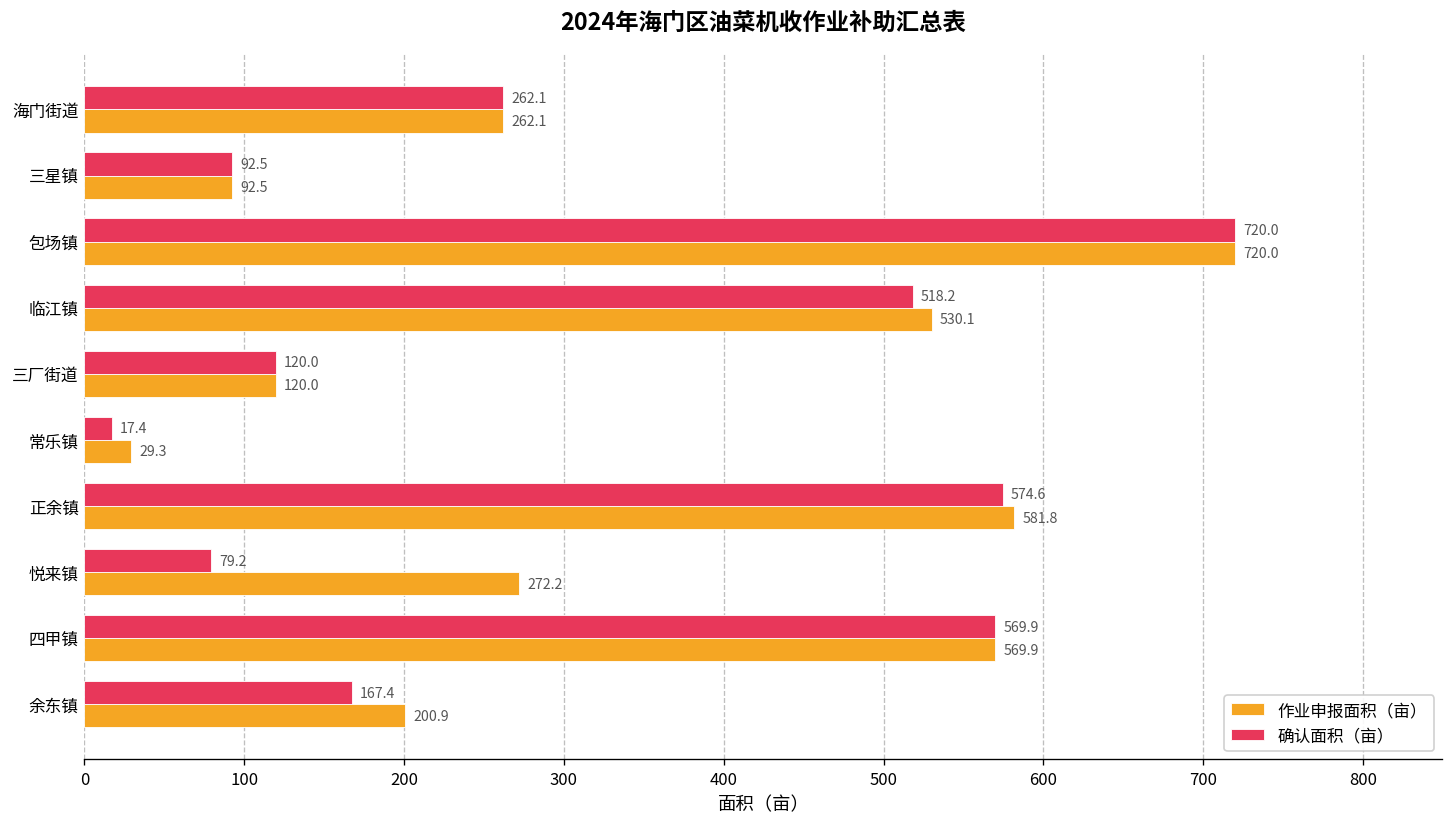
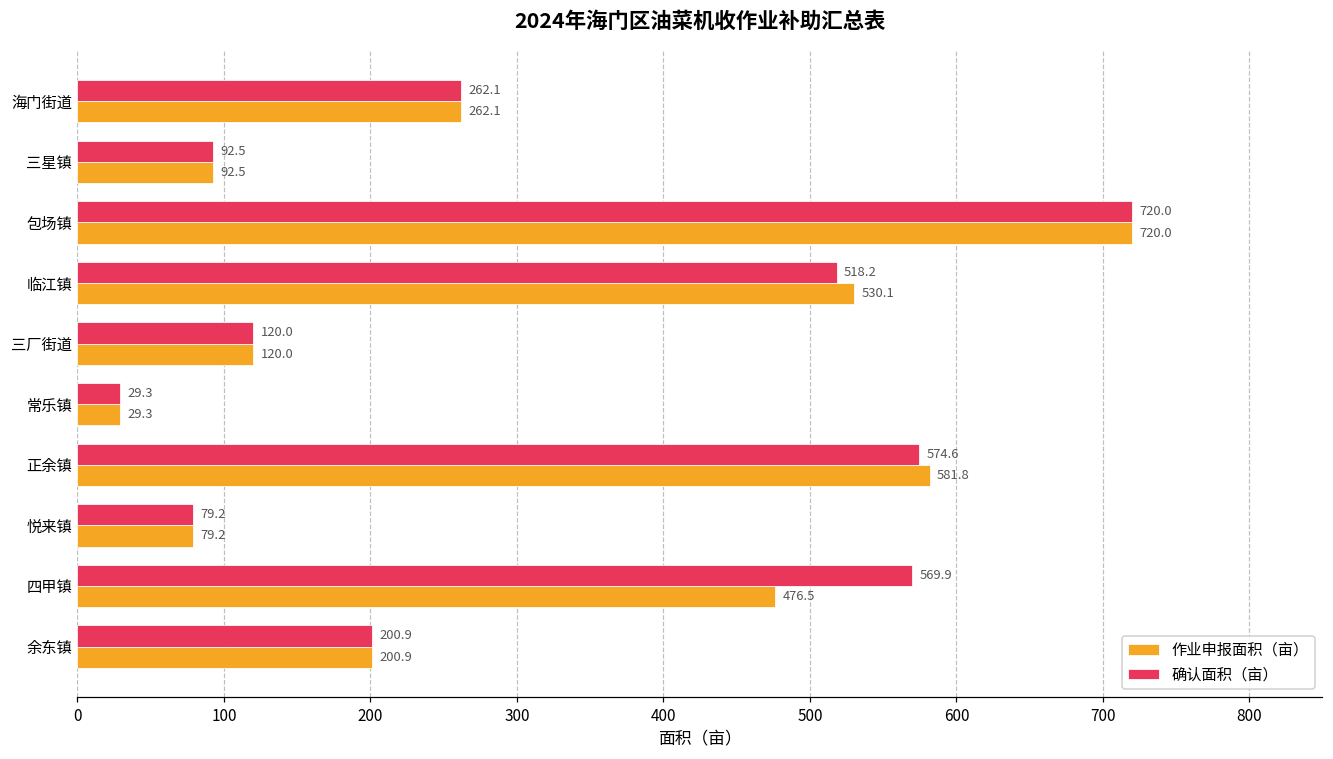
  {
    "作业申报面积（亩）": {
      "海门街道": 262.1,
      "三星镇": 92.5,
      "包场镇": 720.0,
      "临江镇": 530.1,
      "三厂街道": 120.0,
      "常乐镇": 29.3,
      "正余镇": 581.8,
-     "悦来镇": 272.2,
-     "四甲镇": 569.9,
+     "悦来镇": 79.2,
+     "四甲镇": 476.5,
      "余东镇": 200.9
    },
    "确认面积（亩）": {
      "海门街道": 262.1,
      "三星镇": 92.5,
      "包场镇": 720.0,
      "临江镇": 518.2,
      "三厂街道": 120.0,
-     "常乐镇": 17.4,
+     "常乐镇": 29.3,
      "正余镇": 574.6,
      "悦来镇": 79.2,
      "四甲镇": 569.9,
-     "余东镇": 167.4
+     "余东镇": 200.9
    }
  }
